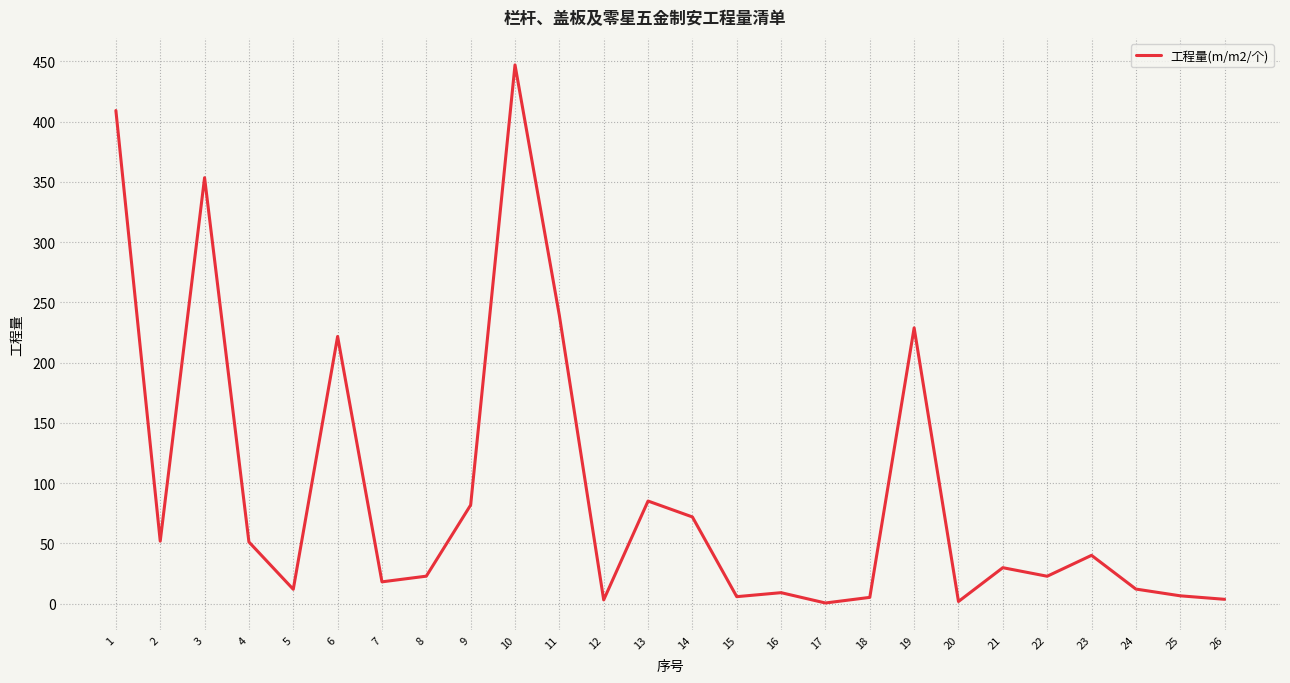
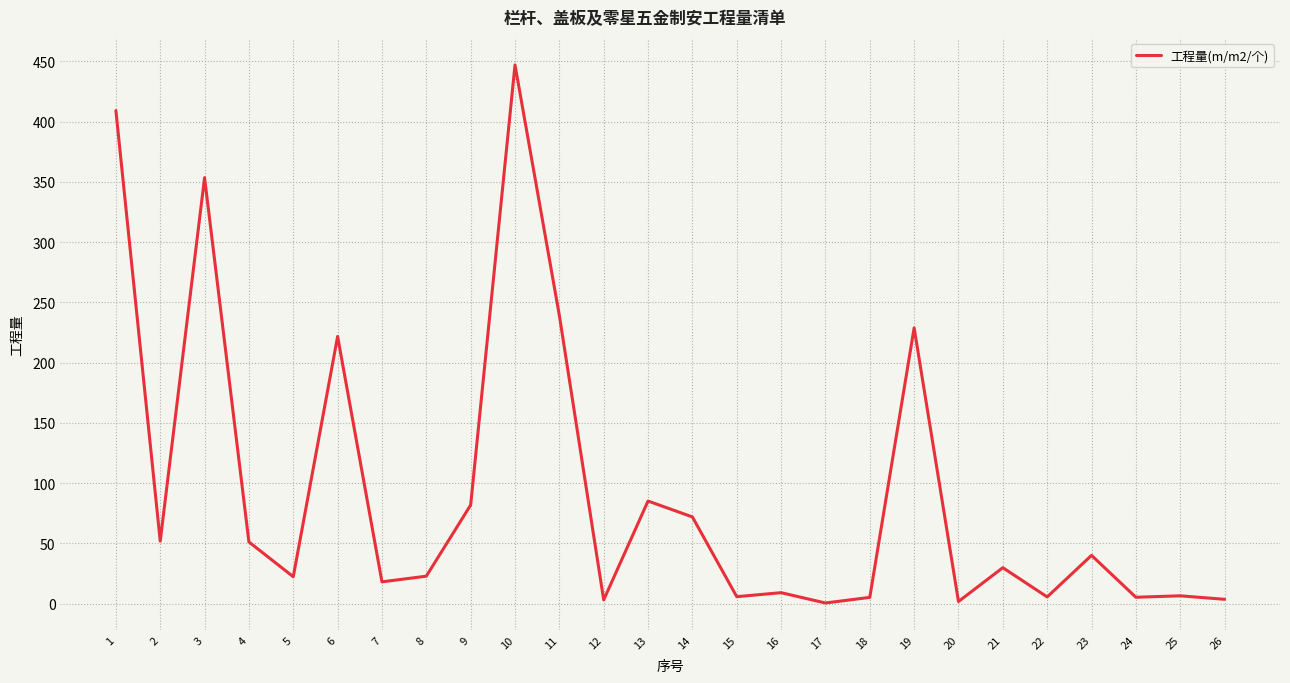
  {
    "1": 409,
    "2": 52,
    "3": 354,
    "4": 51,
-   "5": 12,
+   "5": 22,
    "6": 222,
    "7": 18,
    "8": 23,
    "9": 82,
    "10": 447,
    "11": 239,
    "12": 3,
    "13": 85,
    "14": 72,
    "15": 6,
    "16": 9,
    "17": 0,
    "18": 5,
    "19": 229,
    "20": 2,
    "21": 30,
-   "22": 23,
+   "22": 5,
    "23": 40,
-   "24": 12,
+   "24": 5,
    "25": 6,
    "26": 4
  }
